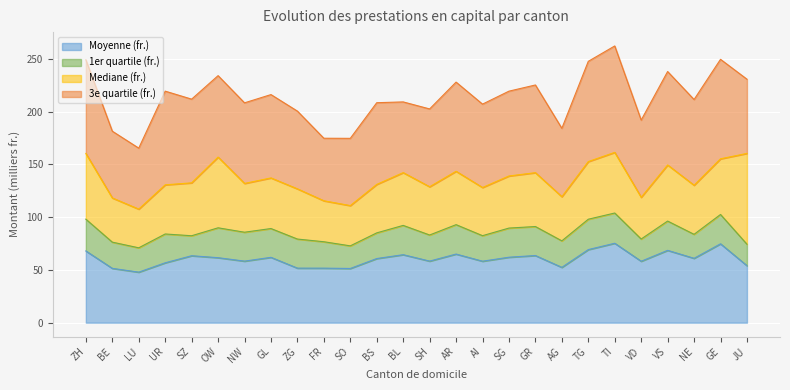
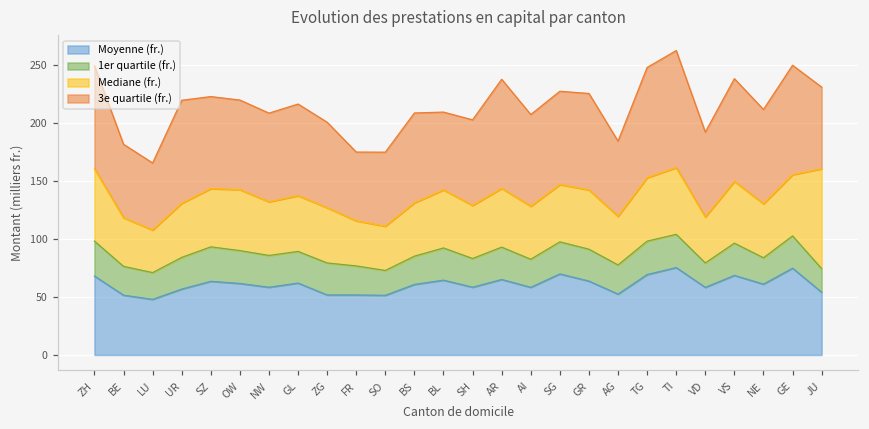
  {
    "Moyenne (fr.)": {
      "ZH": 68,
      "BE": 51,
      "LU": 48,
      "UR": 57,
      "SZ": 63,
      "OW": 62,
      "NW": 58,
      "GL": 62,
      "ZG": 52,
      "FR": 52,
      "SO": 51,
      "BS": 61,
      "BL": 64,
      "SH": 58,
      "AR": 65,
      "AI": 58,
-     "SG": 62,
+     "SG": 70,
      "GR": 64,
      "AG": 52,
      "TG": 69,
      "TI": 75,
      "VD": 58,
      "VS": 69,
      "NE": 61,
      "GE": 75,
      "JU": 54
    },
    "1er quartile (fr.)": {
      "ZH": 30,
      "BE": 25,
      "LU": 23,
      "UR": 27,
-     "SZ": 19,
+     "SZ": 30,
      "OW": 28,
      "NW": 27,
      "GL": 27,
      "ZG": 28,
      "FR": 25,
      "SO": 21,
      "BS": 24,
      "BL": 28,
      "SH": 25,
      "AR": 28,
      "AI": 24,
      "SG": 28,
      "GR": 27,
      "AG": 25,
      "TG": 29,
      "TI": 29,
      "VD": 21,
      "VS": 28,
      "NE": 23,
      "GE": 28,
      "JU": 20
    },
    "Mediane (fr.)": {
      "ZH": 62,
      "BE": 42,
      "LU": 37,
      "UR": 47,
      "SZ": 50,
-     "OW": 67,
+     "OW": 53,
      "NW": 46,
      "GL": 48,
      "ZG": 48,
      "FR": 39,
      "SO": 38,
      "BS": 46,
      "BL": 50,
      "SH": 46,
      "AR": 51,
      "AI": 46,
      "SG": 49,
      "GR": 51,
      "AG": 42,
      "TG": 55,
      "TI": 57,
      "VD": 40,
      "VS": 53,
      "NE": 47,
      "GE": 53,
      "JU": 86
    },
    "3e quartile (fr.)": {
      "BE": 63,
      "LU": 58,
      "UR": 89,
      "SZ": 79,
      "OW": 77,
      "NW": 76,
      "GL": 79,
      "ZG": 74,
      "FR": 59,
      "SO": 64,
      "BS": 77,
      "BL": 67,
      "SH": 74,
-     "AR": 85,
+     "AR": 94,
      "AI": 79,
      "SG": 80,
      "GR": 83,
      "AG": 65,
      "TG": 95,
      "TI": 101,
      "VD": 73,
      "VS": 89,
      "NE": 81,
      "GE": 94,
      "JU": 70
    }
  }
